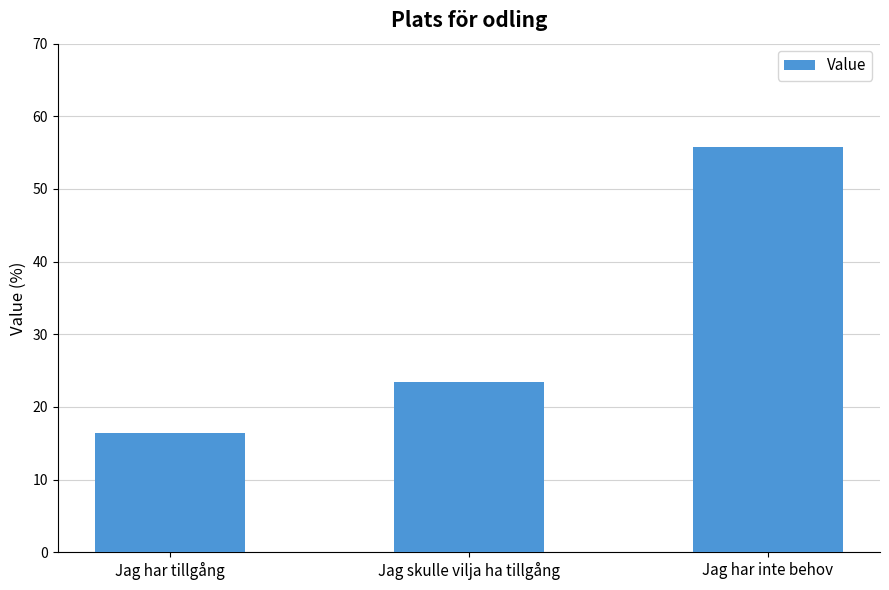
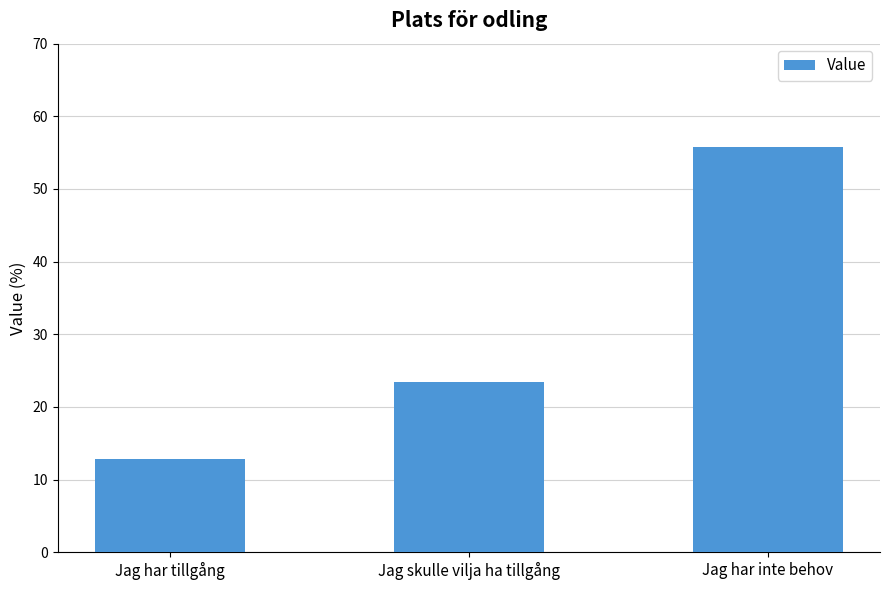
  {
-   "Jag har tillgång": 16,
+   "Jag har tillgång": 13,
    "Jag skulle vilja ha tillgång": 24,
    "Jag har inte behov": 56
  }
